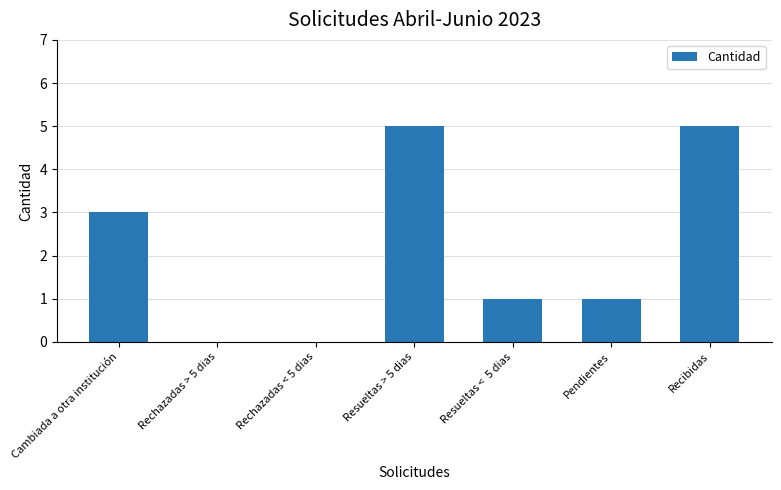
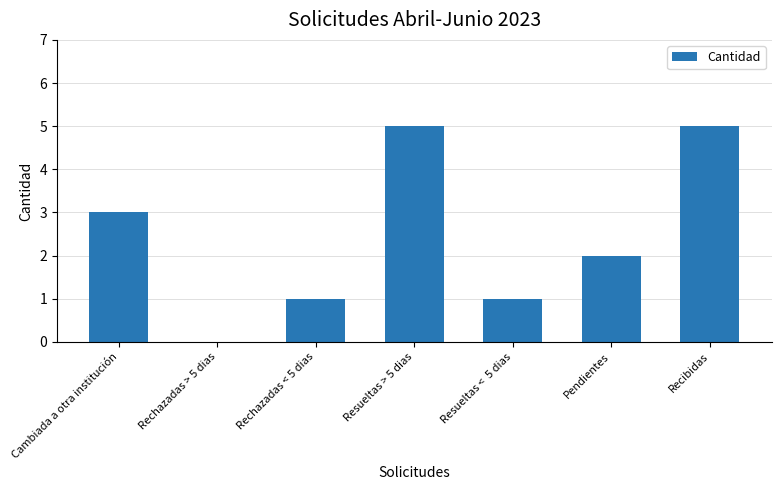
  {
    "Cambiada a otra institución": 3,
    "Rechazadas > 5 dias": 0,
-   "Rechazadas < 5 dias": 0,
+   "Rechazadas < 5 dias": 1,
    "Resueltas > 5 dias": 5,
    "Resueltas < 5 dias": 1,
-   "Pendientes": 1,
+   "Pendientes": 2,
    "Recibidas": 5
  }
